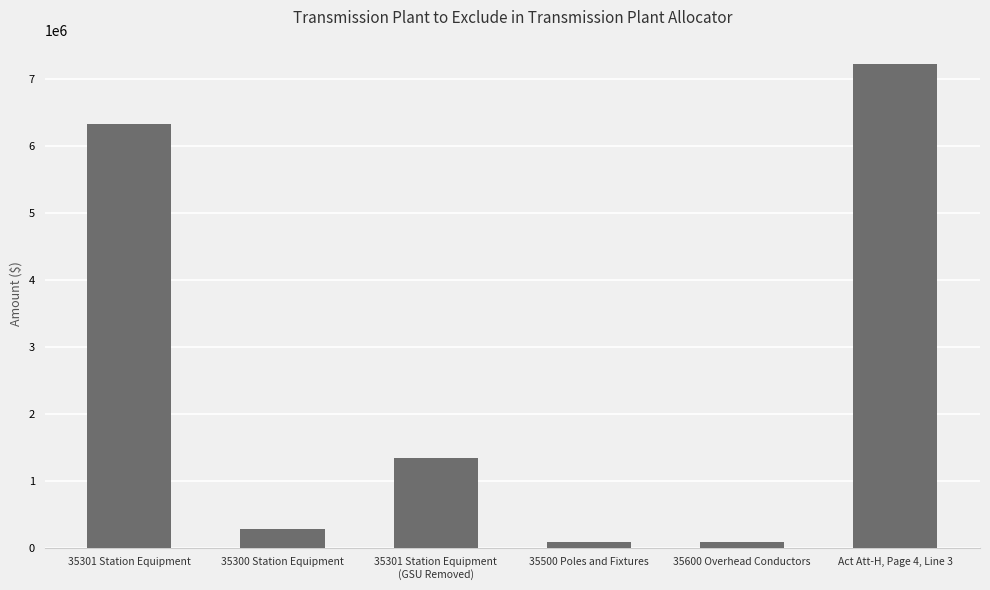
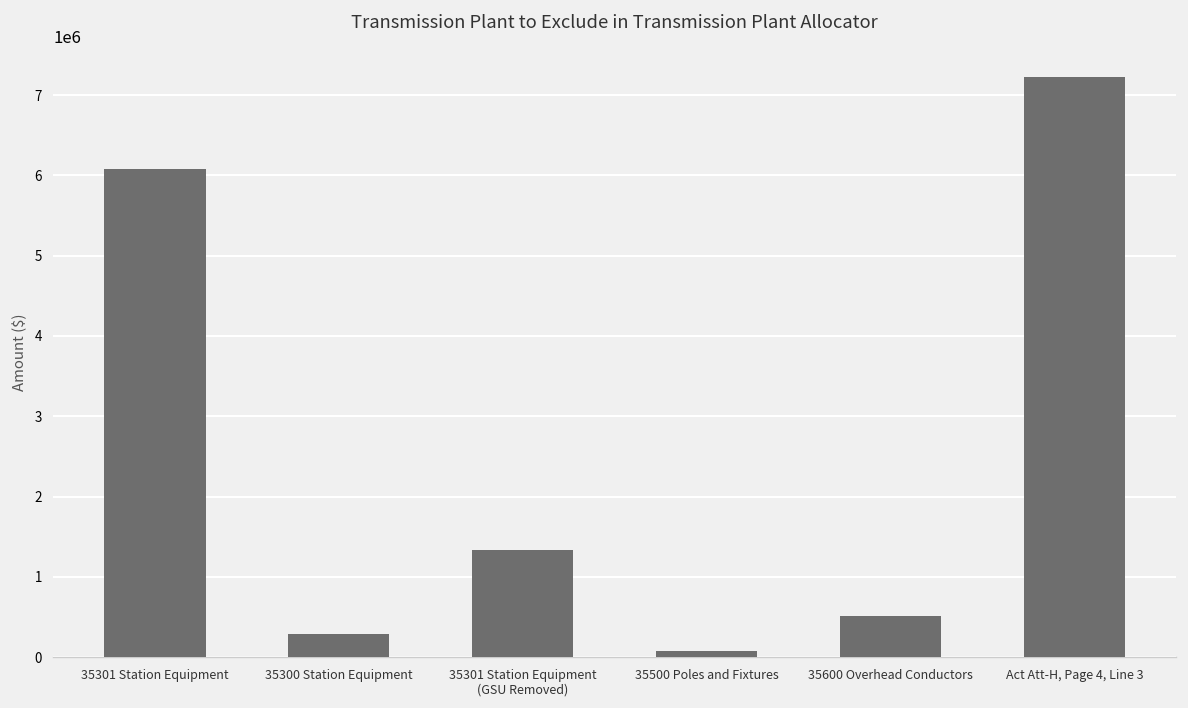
  {
-   "35301 Station Equipment": 6300000,
+   "35301 Station Equipment": 6100000,
    "35300 Station Equipment": 300000,
    "35301 Station Equipment (GSU Removed)": 1300000,
    "35500 Poles and Fixtures": 100000,
-   "35600 Overhead Conductors": 100000,
+   "35600 Overhead Conductors": 500000,
    "Act Att-H, Page 4, Line 3": 7200000
  }
